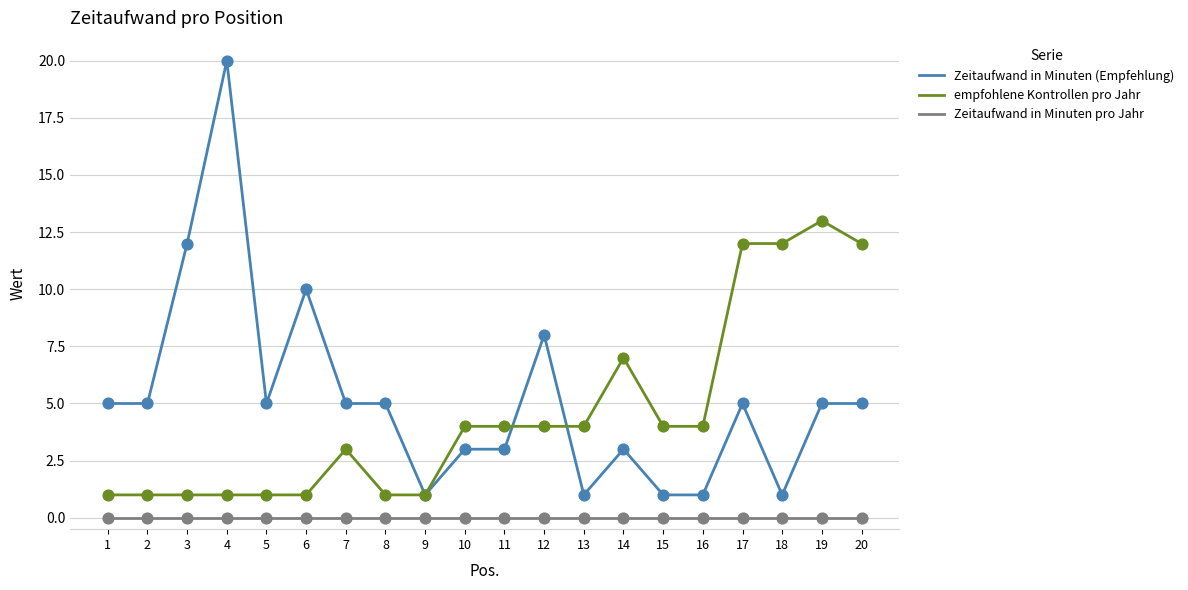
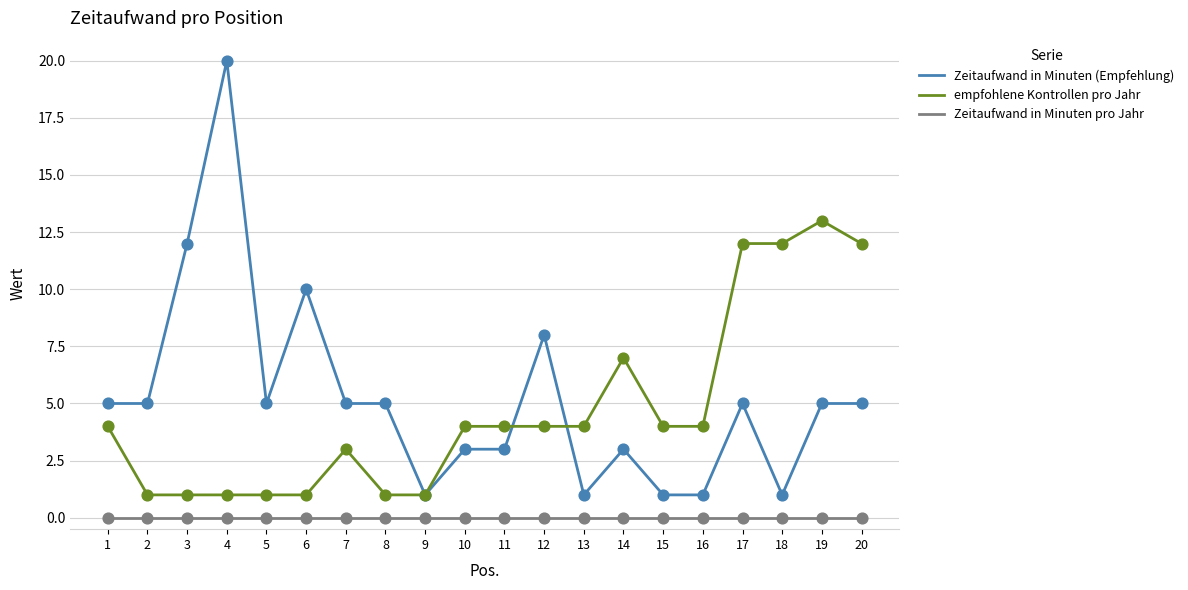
  {
    "Zeitaufwand in Minuten (Empfehlung)": {
      "1": 5,
      "2": 5,
      "3": 12,
      "4": 20,
      "5": 5,
      "6": 10,
      "7": 5,
      "8": 5,
      "10": 3,
      "11": 3,
      "12": 8,
      "13": 1,
      "14": 3,
      "15": 1,
      "16": 1,
      "17": 5,
      "18": 1,
      "19": 5,
      "20": 5
    },
    "empfohlene Kontrollen pro Jahr": {
-     "1": 1,
+     "1": 4,
      "2": 1,
      "3": 1,
      "4": 1,
      "5": 1,
      "6": 1,
      "7": 3,
      "8": 1,
      "10": 4,
      "11": 4,
      "12": 4,
      "13": 4,
      "14": 7,
      "15": 4,
      "16": 4,
      "17": 12,
      "18": 12,
      "19": 13,
      "20": 12
    },
    "Zeitaufwand in Minuten pro Jahr": {
      "1": 0,
      "2": 0,
      "3": 0,
      "4": 0,
      "5": 0,
      "6": 0,
      "7": 0,
      "8": 0,
      "9": 0,
      "10": 0,
      "11": 0,
      "12": 0,
      "13": 0,
      "14": 0,
      "15": 0,
      "16": 0,
      "17": 0,
      "18": 0,
      "19": 0,
      "20": 0
    }
  }
